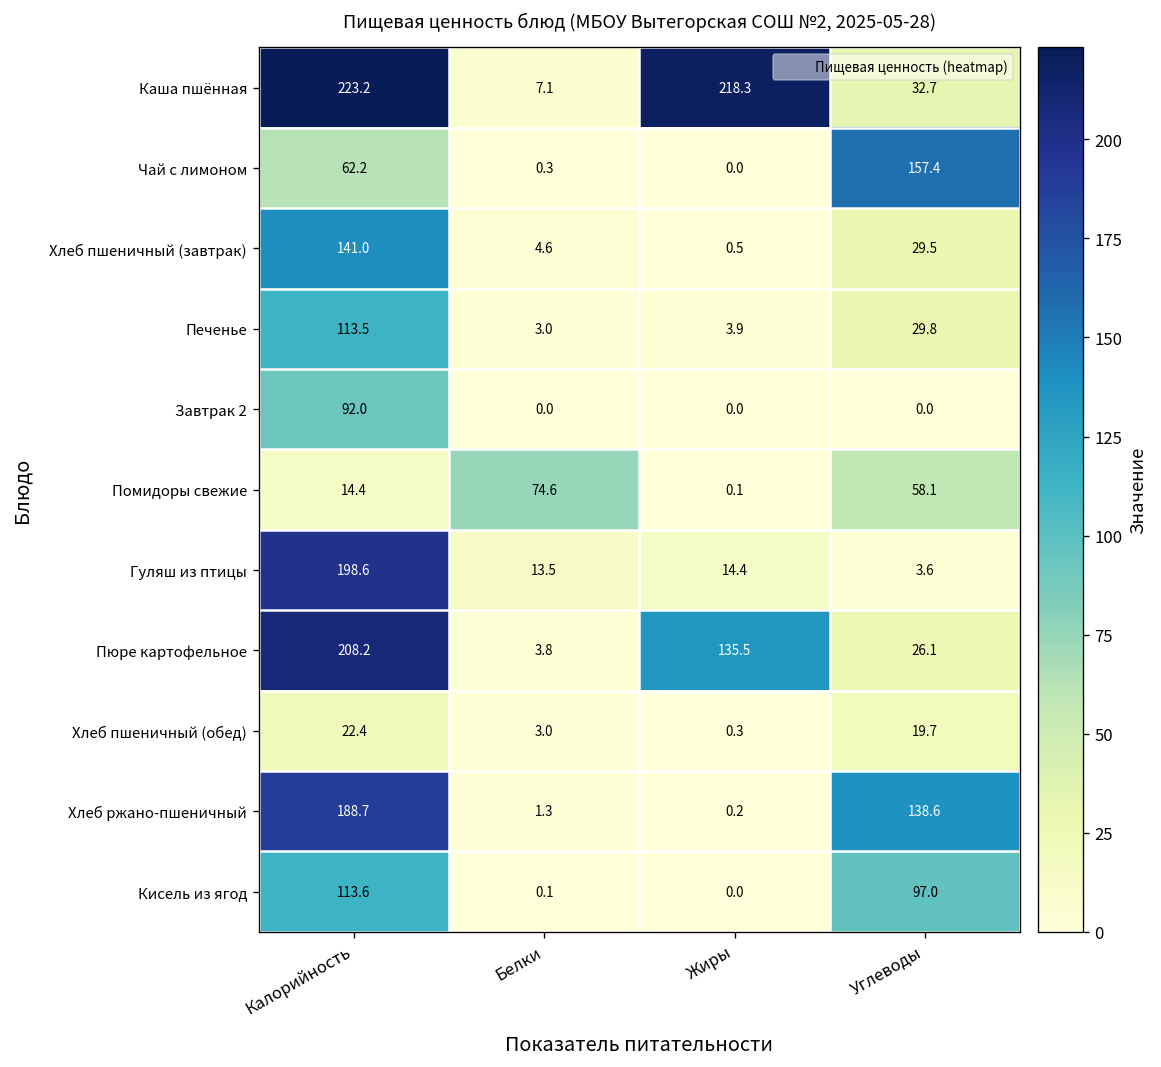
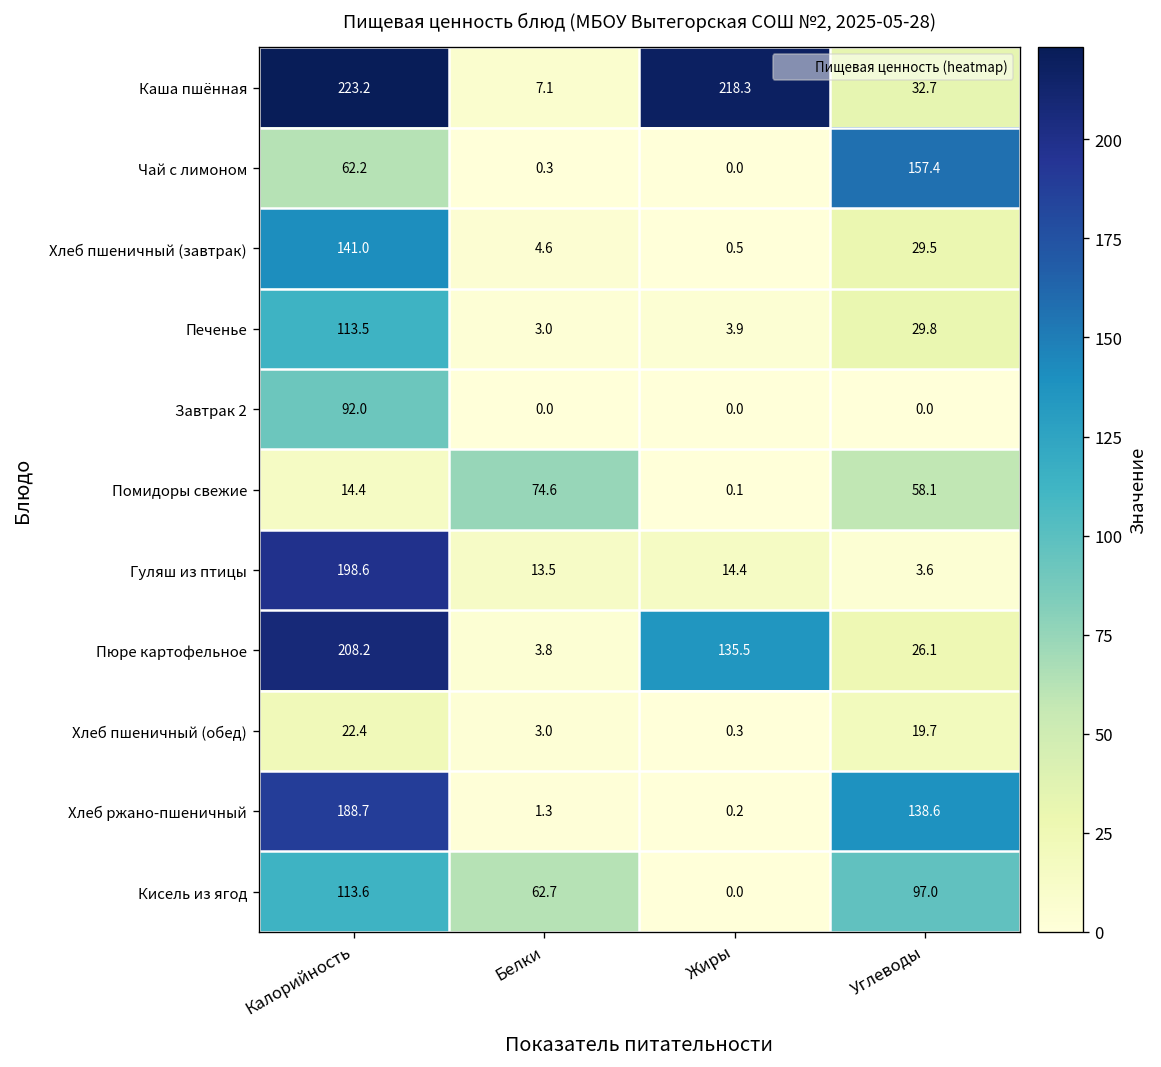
  {
    "Каша пшённая": {
      "Калорийность": 223.2,
      "Белки": 7.1,
      "Жиры": 218.3,
      "Углеводы": 32.7
    },
    "Чай с лимоном": {
      "Калорийность": 62.2,
      "Белки": 0.3,
      "Жиры": 0.0,
      "Углеводы": 157.4
    },
    "Хлеб пшеничный (завтрак)": {
      "Калорийность": 141.0,
      "Белки": 4.6,
      "Жиры": 0.5,
      "Углеводы": 29.5
    },
    "Печенье": {
      "Калорийность": 113.5,
      "Белки": 3.0,
      "Жиры": 3.9,
      "Углеводы": 29.8
    },
    "Завтрак 2": {
      "Калорийность": 92.0,
      "Белки": 0.0,
      "Жиры": 0.0,
      "Углеводы": 0.0
    },
    "Помидоры свежие": {
      "Калорийность": 14.4,
      "Белки": 74.6,
      "Жиры": 0.1,
      "Углеводы": 58.1
    },
    "Гуляш из птицы": {
      "Калорийность": 198.6,
      "Белки": 13.5,
      "Жиры": 14.4,
      "Углеводы": 3.6
    },
    "Пюре картофельное": {
      "Калорийность": 208.2,
      "Белки": 3.8,
      "Жиры": 135.5,
      "Углеводы": 26.1
    },
    "Хлеб пшеничный (обед)": {
      "Калорийность": 22.4,
      "Белки": 3.0,
      "Жиры": 0.3,
      "Углеводы": 19.7
    },
    "Хлеб ржано-пшеничный": {
      "Калорийность": 188.7,
      "Белки": 1.3,
      "Жиры": 0.2,
      "Углеводы": 138.6
    },
    "Кисель из ягод": {
      "Калорийность": 113.6,
-     "Белки": 0.1,
+     "Белки": 62.7,
      "Жиры": 0.0,
      "Углеводы": 97.0
    }
  }
